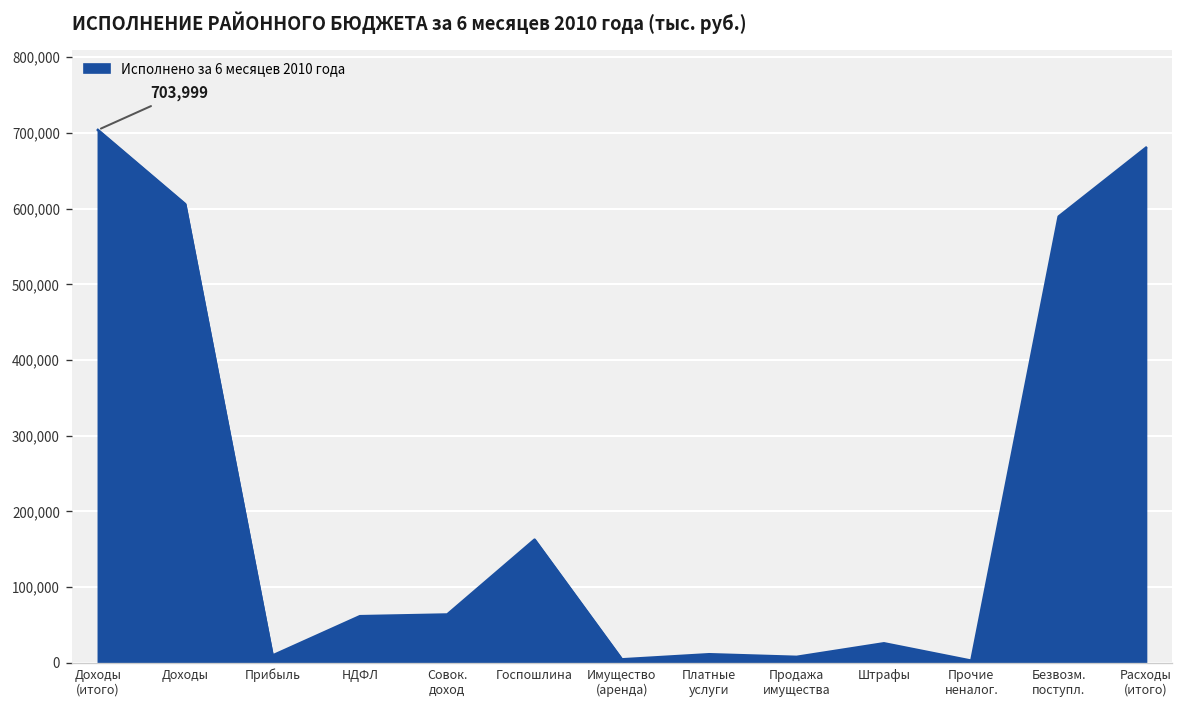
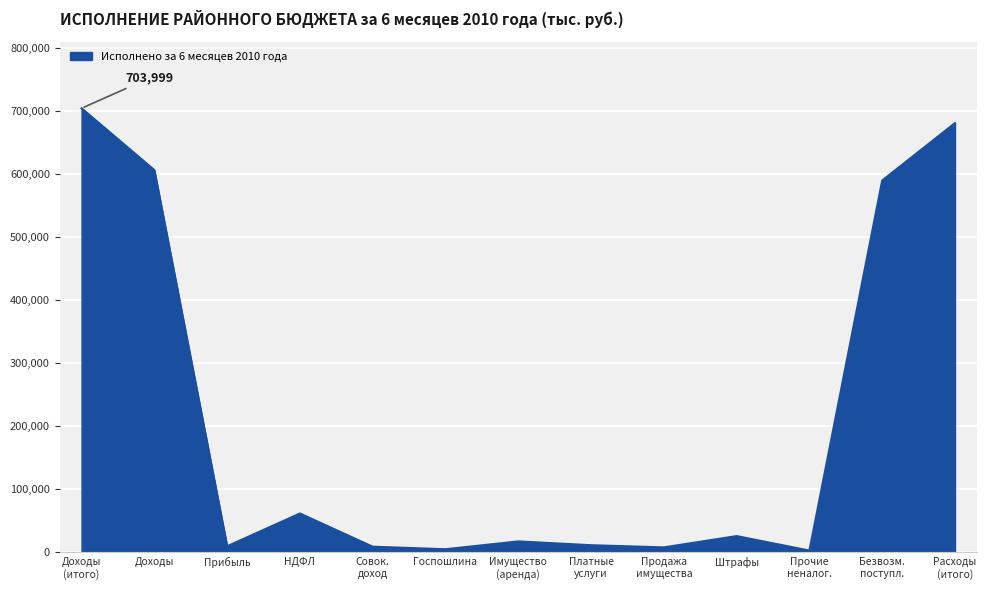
  {
    "Доходы": "610,000",
    "Прибыль": "10,000",
    "НДФЛ": "60,000",
-   "Совок. доход": "60,000",
-   "Госпошлина": "160,000",
-   "Имущество (аренда)": "0",
+   "Совок. доход": "10,000",
+   "Госпошлина": "10,000",
+   "Имущество (аренда)": "20,000",
    "Платные услуги": "10,000",
    "Продажа имущества": "10,000",
    "Штрафы": "30,000",
    "Прочие неналог.": "0",
    "Безвозм. поступл.": "590,000",
    "Расходы (итого)": "680,000"
  }
